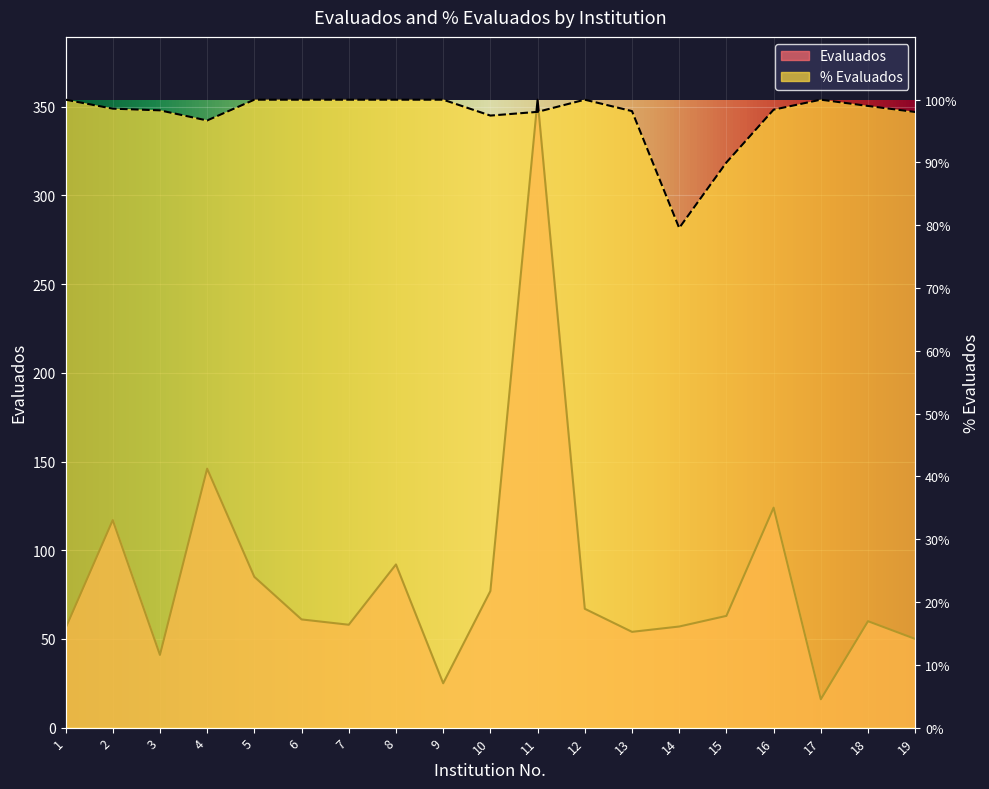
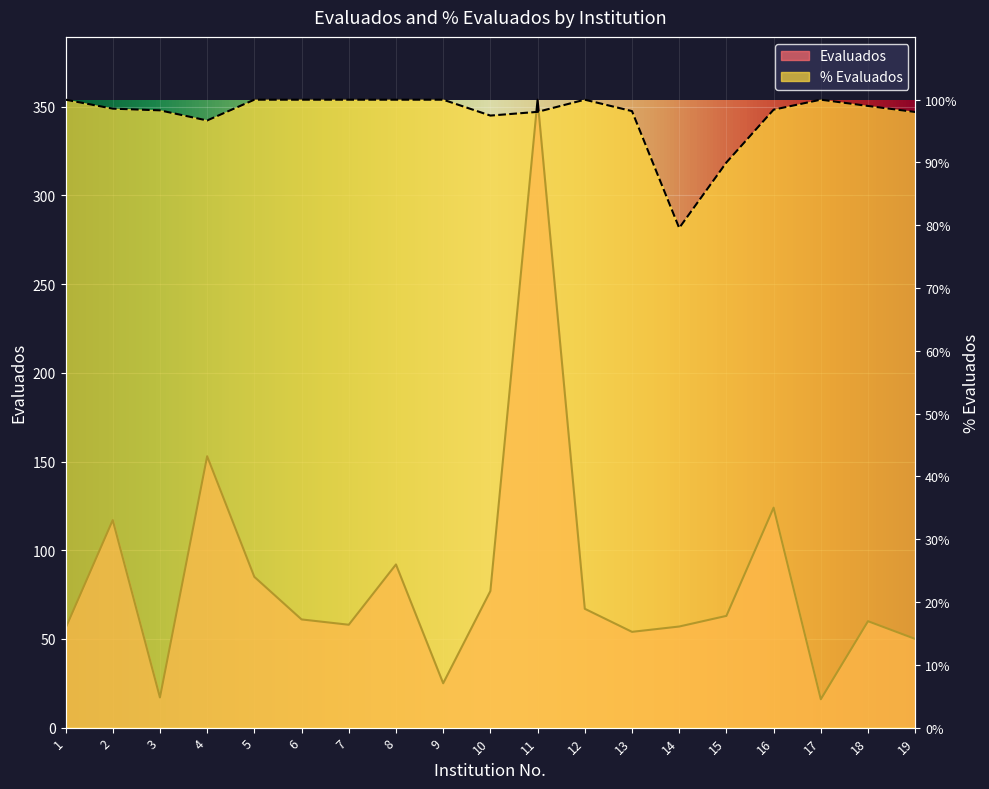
  {
    "Evaluados": {
      "1": "56",
      "2": "117",
-     "3": "41",
-     "4": "146",
+     "3": "17",
+     "4": "153",
      "5": "85",
      "6": "61",
      "7": "58",
      "8": "92",
      "9": "25",
      "10": "77",
      "11": "354",
      "12": "67",
      "13": "54",
      "14": "57",
      "15": "63",
      "16": "124",
      "17": "16",
      "18": "60",
      "19": "50"
    },
    "% Evaluados": {
      "1": "100%",
      "2": "99%",
      "3": "98%",
      "4": "97%",
      "5": "100%",
      "6": "100%",
      "7": "100%",
      "8": "100%",
      "9": "100%",
      "10": "97%",
      "11": "98%",
      "12": "100%",
      "13": "98%",
      "14": "80%",
      "15": "90%",
      "16": "98%",
      "17": "100%",
      "18": "99%",
      "19": "98%"
    }
  }
